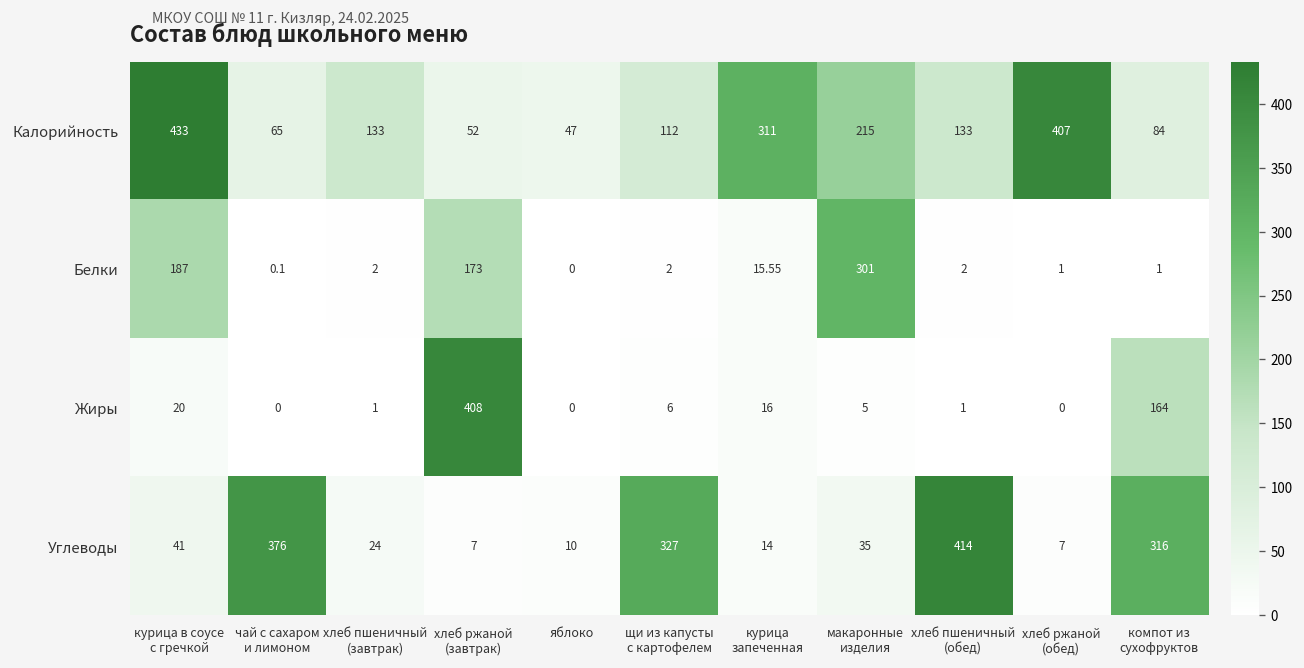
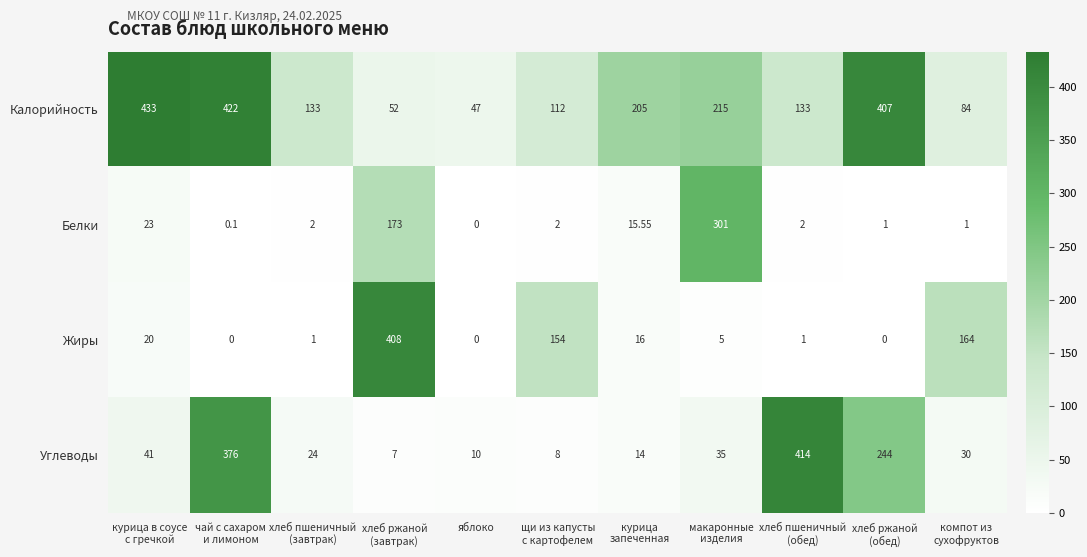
  {
    "Калорийность": {
      "курица в соусе с гречкой": 433,
-     "чай с сахаром и лимоном": 65,
+     "чай с сахаром и лимоном": 422,
      "хлеб пшеничный (завтрак)": 133,
      "хлеб ржаной (завтрак)": 52,
      "яблоко": 47,
      "щи из капусты с картофелем": 112,
-     "курица запеченная": 311,
+     "курица запеченная": 205,
      "макаронные изделия": 215,
      "хлеб пшеничный (обед)": 133,
      "хлеб ржаной (обед)": 407,
      "компот из сухофруктов": 84
    },
    "Белки": {
-     "курица в соусе с гречкой": 187,
+     "курица в соусе с гречкой": 23,
      "чай с сахаром и лимоном": 0.1,
      "хлеб пшеничный (завтрак)": 2,
      "хлеб ржаной (завтрак)": 173,
      "яблоко": 0,
      "щи из капусты с картофелем": 2,
      "курица запеченная": 15.55,
      "макаронные изделия": 301,
      "хлеб пшеничный (обед)": 2,
      "хлеб ржаной (обед)": 1,
      "компот из сухофруктов": 1
    },
    "Жиры": {
      "курица в соусе с гречкой": 20,
      "чай с сахаром и лимоном": 0,
      "хлеб пшеничный (завтрак)": 1,
      "хлеб ржаной (завтрак)": 408,
      "яблоко": 0,
-     "щи из капусты с картофелем": 6,
+     "щи из капусты с картофелем": 154,
      "курица запеченная": 16,
      "макаронные изделия": 5,
      "хлеб пшеничный (обед)": 1,
      "хлеб ржаной (обед)": 0,
      "компот из сухофруктов": 164
    },
    "Углеводы": {
      "курица в соусе с гречкой": 41,
      "чай с сахаром и лимоном": 376,
      "хлеб пшеничный (завтрак)": 24,
      "хлеб ржаной (завтрак)": 7,
      "яблоко": 10,
-     "щи из капусты с картофелем": 327,
+     "щи из капусты с картофелем": 8,
      "курица запеченная": 14,
      "макаронные изделия": 35,
      "хлеб пшеничный (обед)": 414,
-     "хлеб ржаной (обед)": 7,
-     "компот из сухофруктов": 316
+     "хлеб ржаной (обед)": 244,
+     "компот из сухофруктов": 30
    }
  }
